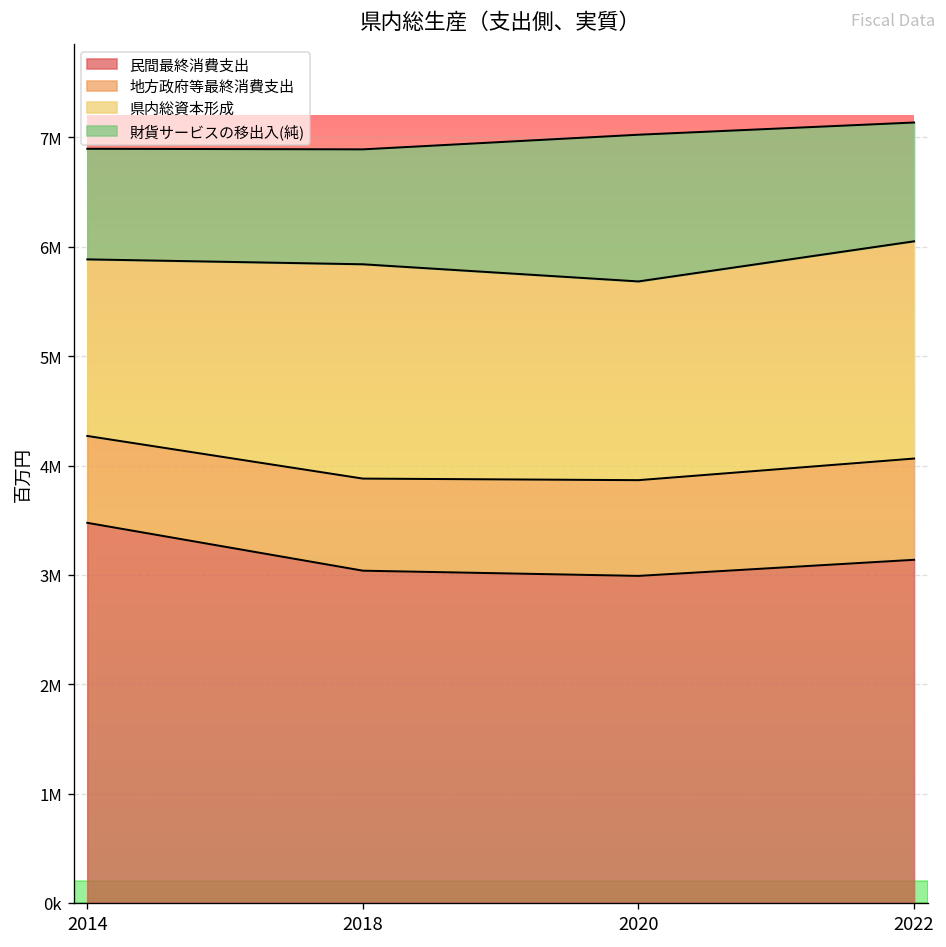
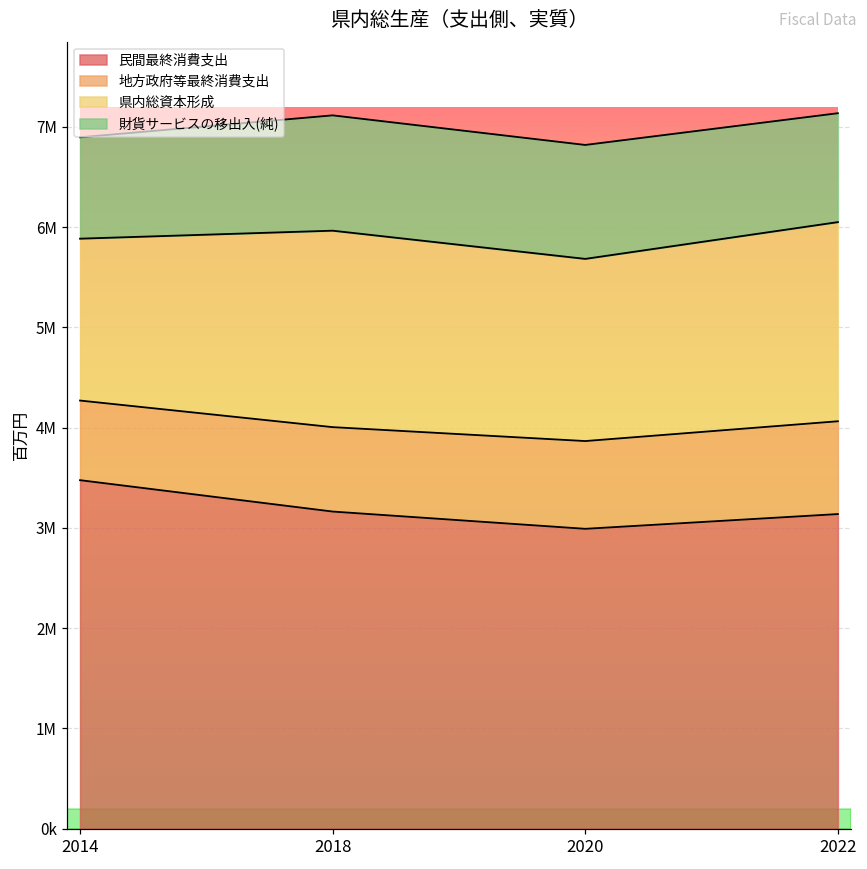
  {
    "民間最終消費支出": {
      "2014": 3500000,
-     "2018": 3000000,
+     "2018": 3200000,
      "2020": 3000000,
      "2022": 3100000
    },
    "財貨サービスの移出入(純)": {
-     "2018": 1100000,
-     "2020": 1300000,
+     "2018": 1200000,
+     "2020": 1100000,
      "2022": 1100000
    }
  }
